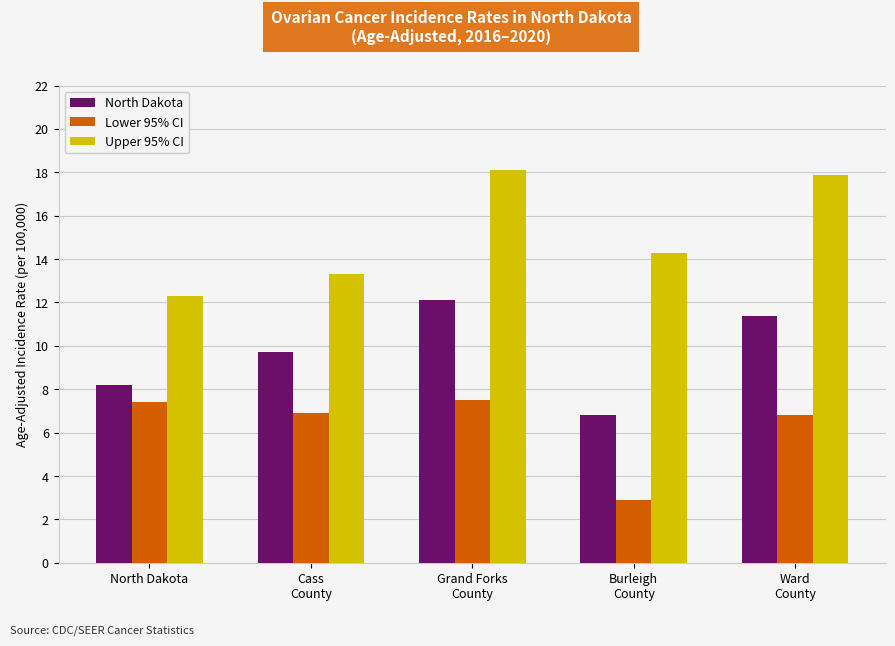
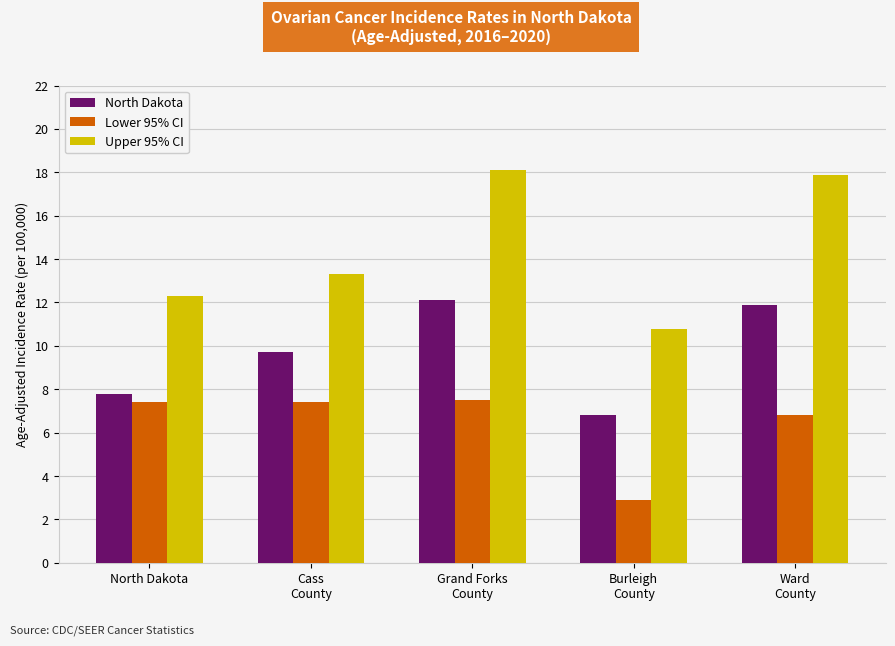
  {
    "North Dakota": {
-     "North Dakota": 8.2,
+     "North Dakota": 7.8,
      "Cass County": 9.7,
      "Grand Forks County": 12.1,
      "Burleigh County": 6.8,
-     "Ward County": 11.4
+     "Ward County": 11.9
    },
    "Lower 95% CI": {
      "North Dakota": 7.4,
-     "Cass County": 6.9,
+     "Cass County": 7.4,
      "Grand Forks County": 7.5,
      "Burleigh County": 2.9,
      "Ward County": 6.8
    },
    "Upper 95% CI": {
      "North Dakota": 12.3,
      "Cass County": 13.3,
      "Grand Forks County": 18.1,
-     "Burleigh County": 14.3,
+     "Burleigh County": 10.8,
      "Ward County": 17.9
    }
  }
